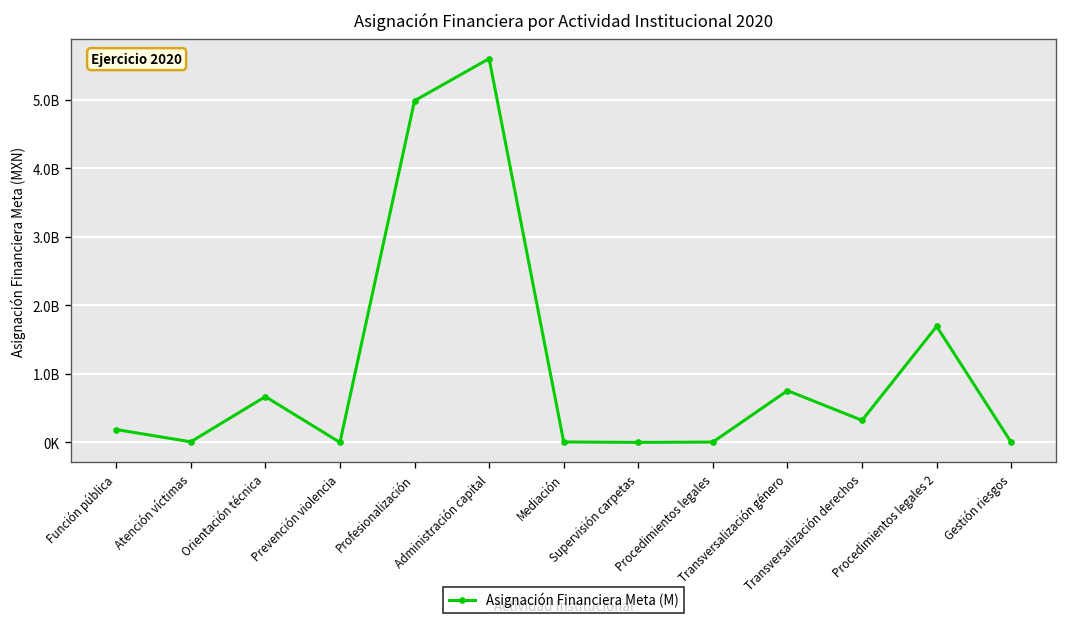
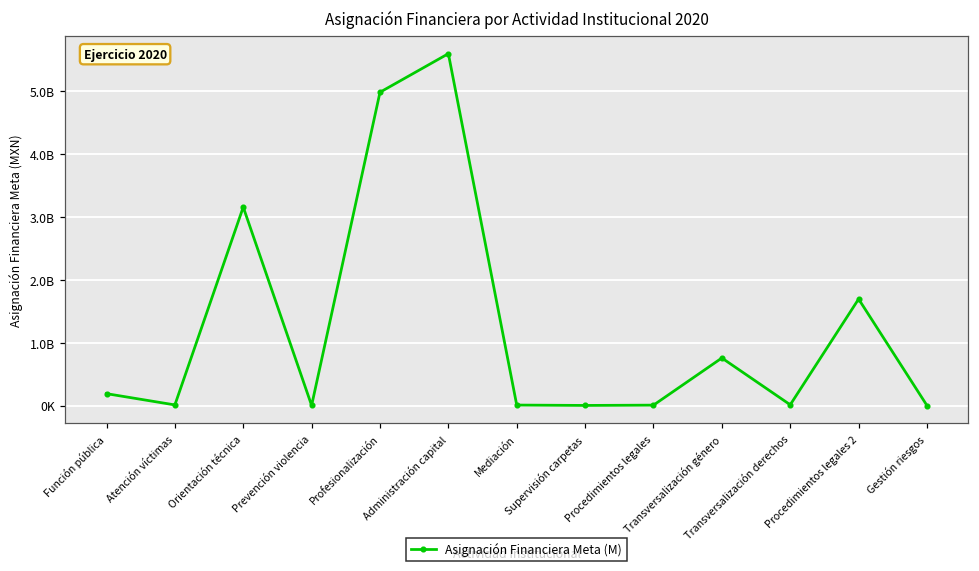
  {
    "Función pública": 200000000,
    "Atención víctimas": 0,
-   "Orientación técnica": 700000000,
+   "Orientación técnica": 3200000000,
    "Prevención violencia": 0,
    "Profesionalización": 5000000000,
    "Administración capital": 5600000000,
    "Mediación": 0,
    "Supervisión carpetas": 0,
    "Procedimientos legales": 0,
    "Transversalización género": 800000000,
-   "Transversalización derechos": 300000000,
+   "Transversalización derechos": 0,
    "Procedimientos legales 2": 1700000000,
    "Gestión riesgos": 0
  }
